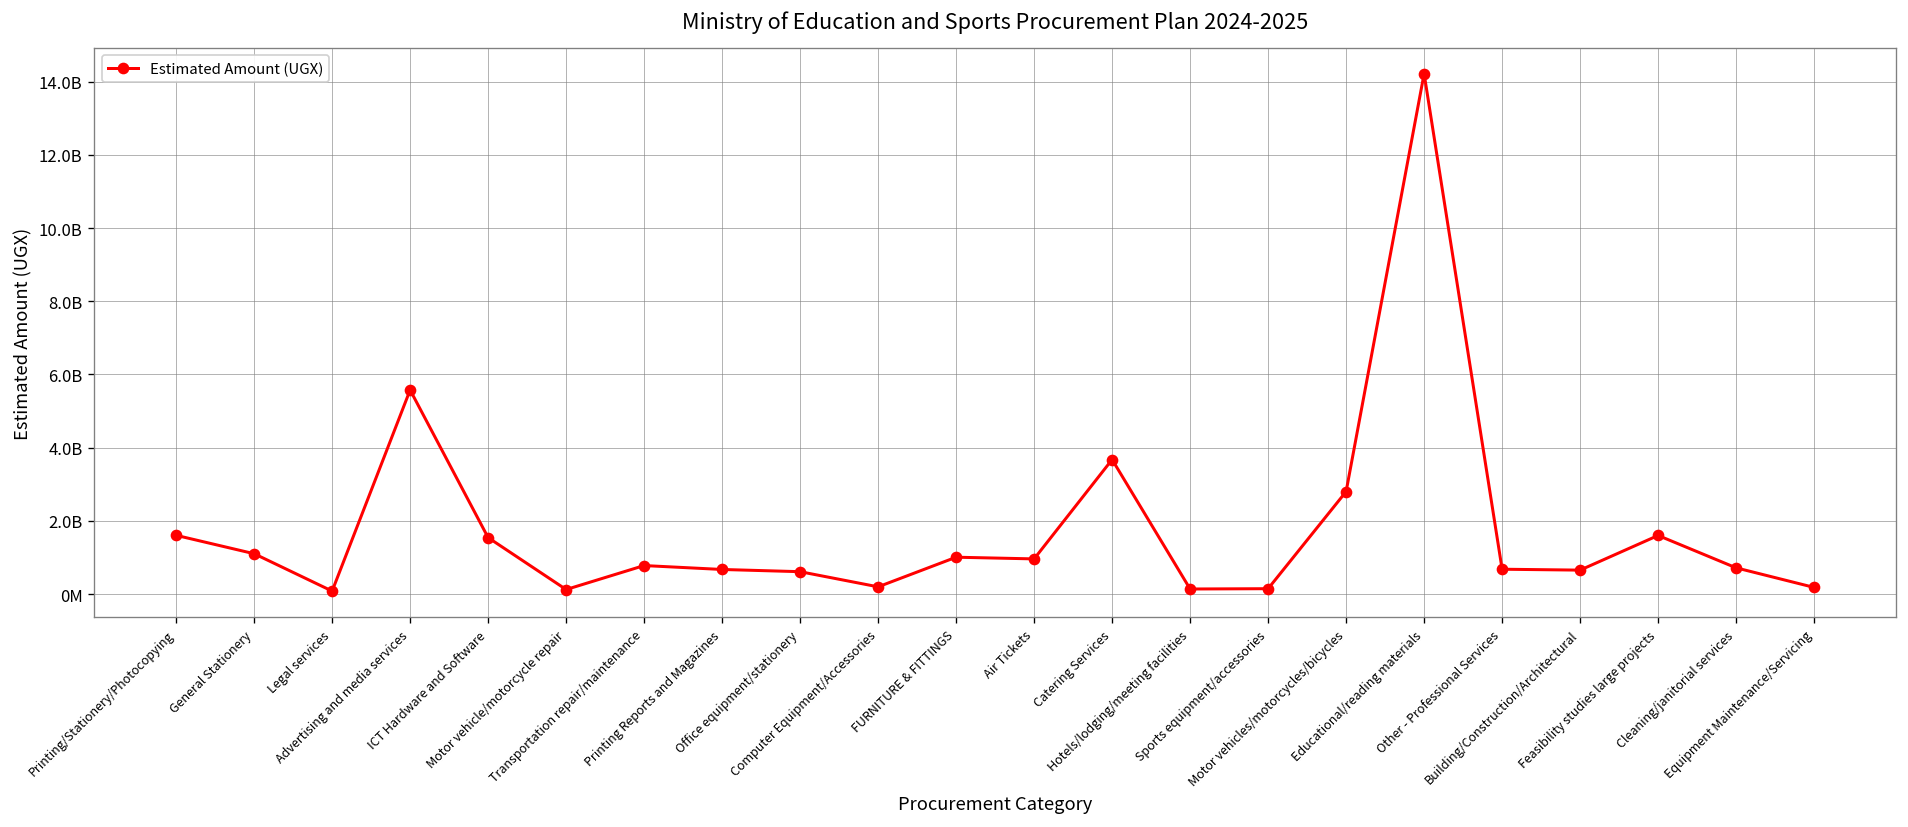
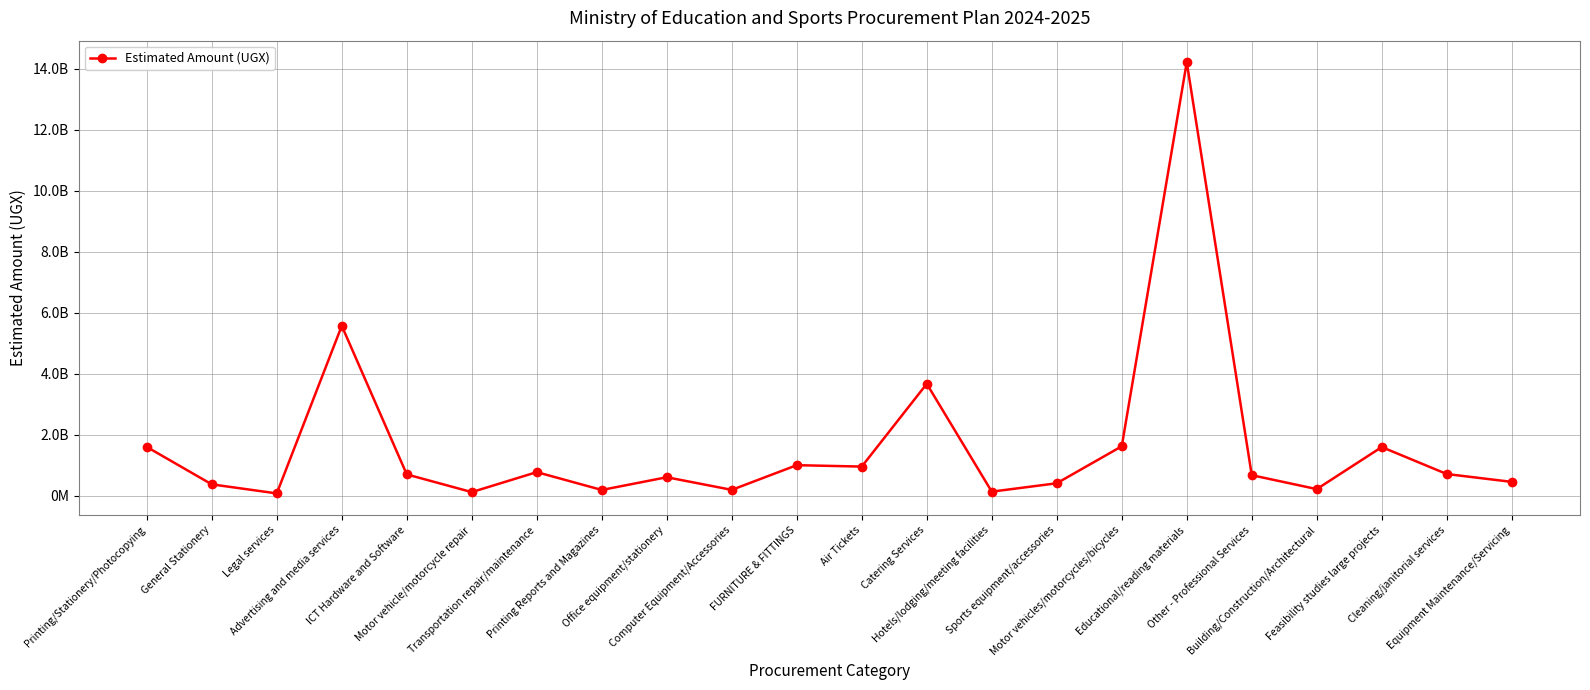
  {
    "Printing/Stationery/Photocopying": 1600000000,
-   "General Stationery": 1100000000,
+   "General Stationery": 400000000,
    "Legal services": 100000000,
    "Advertising and media services": 5600000000,
-   "ICT Hardware and Software": 1500000000,
+   "ICT Hardware and Software": 700000000,
    "Motor vehicle/motorcycle repair": 100000000,
    "Transportation repair/maintenance": 800000000,
-   "Printing Reports and Magazines": 700000000,
+   "Printing Reports and Magazines": 200000000,
    "Office equipment/stationery": 600000000,
    "Computer Equipment/Accessories": 200000000,
    "FURNITURE & FITTINGS": 1000000000,
    "Air Tickets": 1000000000,
    "Catering Services": 3700000000,
    "Hotels/lodging/meeting facilities": 100000000,
-   "Sports equipment/accessories": 100000000,
-   "Motor vehicles/motorcycles/bicycles": 2800000000,
+   "Sports equipment/accessories": 400000000,
+   "Motor vehicles/motorcycles/bicycles": 1600000000,
    "Educational/reading materials": 14200000000,
    "Other - Professional Services": 700000000,
-   "Building/Construction/Architectural": 700000000,
+   "Building/Construction/Architectural": 200000000,
    "Feasibility studies large projects": 1600000000,
    "Cleaning/janitorial services": 700000000,
-   "Equipment Maintenance/Servicing": 200000000
+   "Equipment Maintenance/Servicing": 500000000
  }
